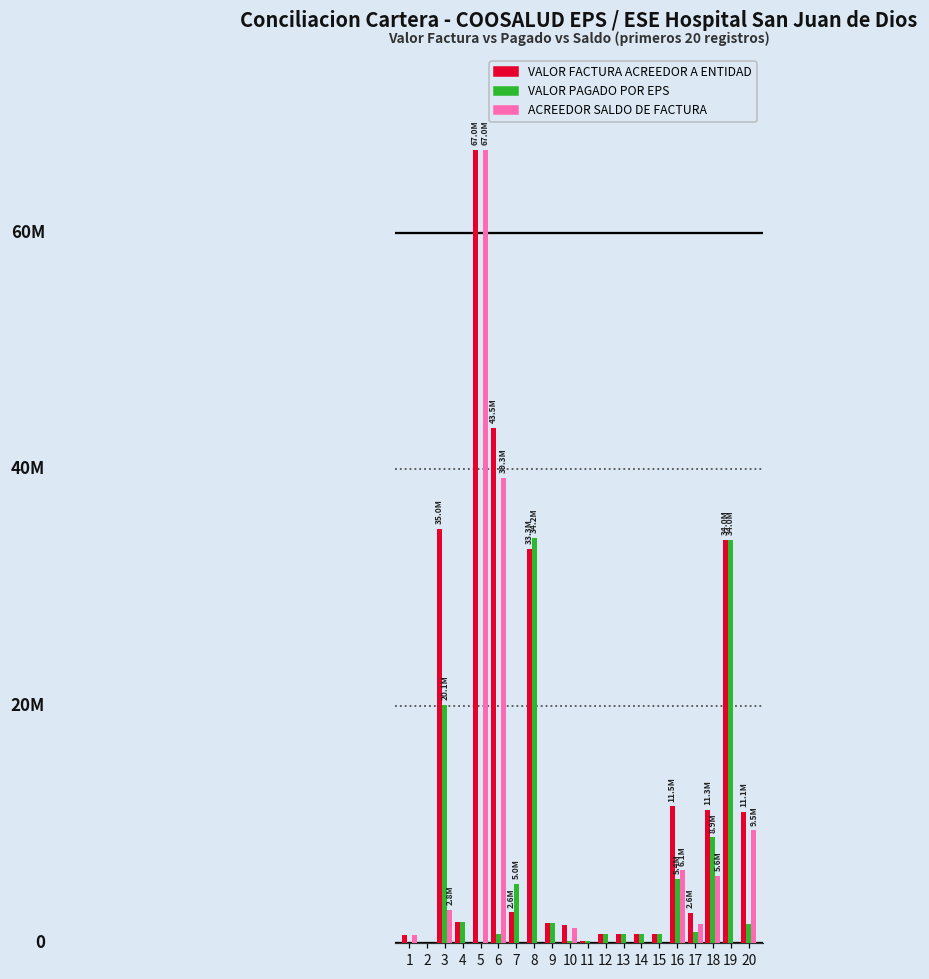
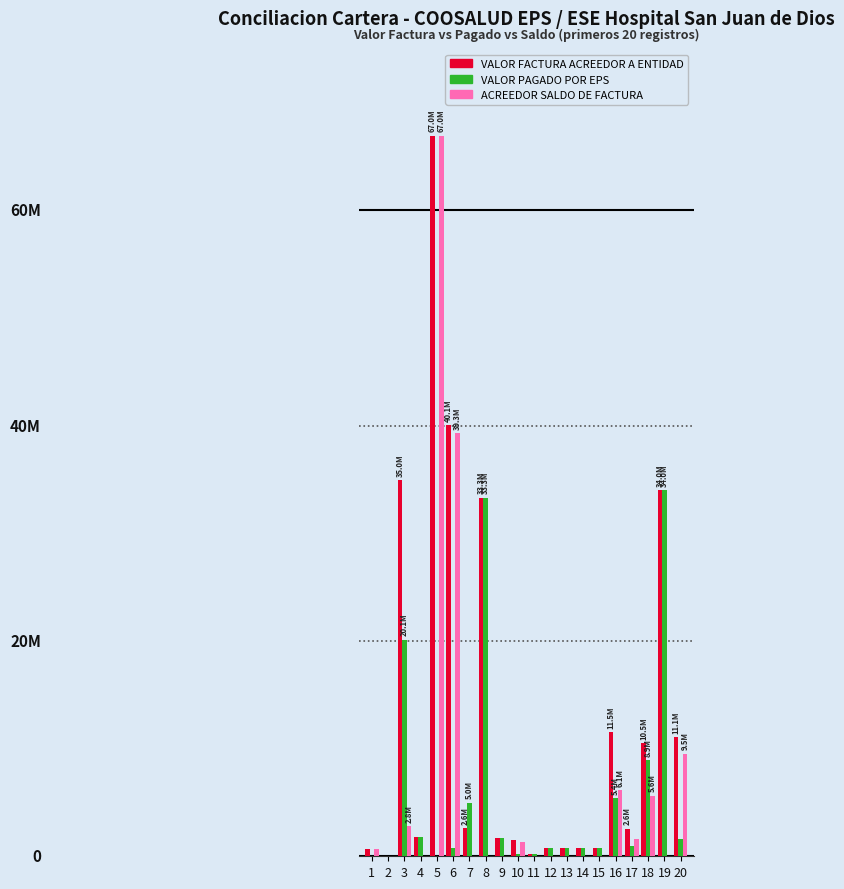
  {
    "VALOR FACTURA ACREEDOR A ENTIDAD": {
      "3": "35.0M",
      "5": "67.0M",
-     "6": "43.5M",
+     "6": "40.1M",
      "7": "2.6M",
      "16": "11.5M",
      "17": "2.6M",
-     "18": "11.3M",
+     "18": "10.5M",
      "20": "11.1M"
    },
    "VALOR PAGADO POR EPS": {
      "3": "20.1M",
      "7": "5.0M",
-     "8": "34.2M",
+     "8": "33.3M",
      "18": "8.9M"
    },
    "ACREEDOR SALDO DE FACTURA": {
      "3": "2.8M",
      "5": "67.0M",
      "6": "39.3M",
      "18": "5.6M",
      "20": "9.5M"
    }
  }
